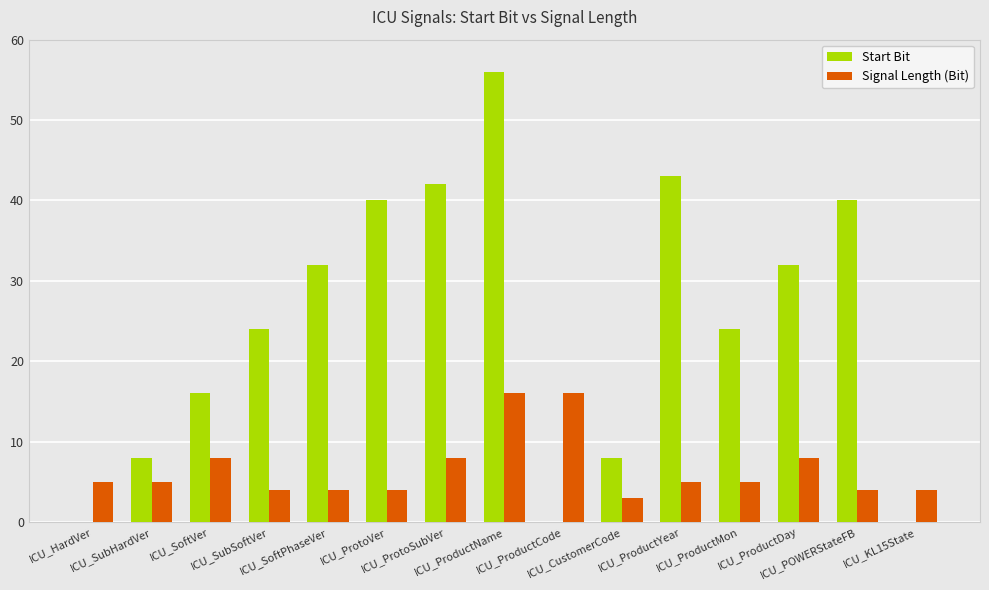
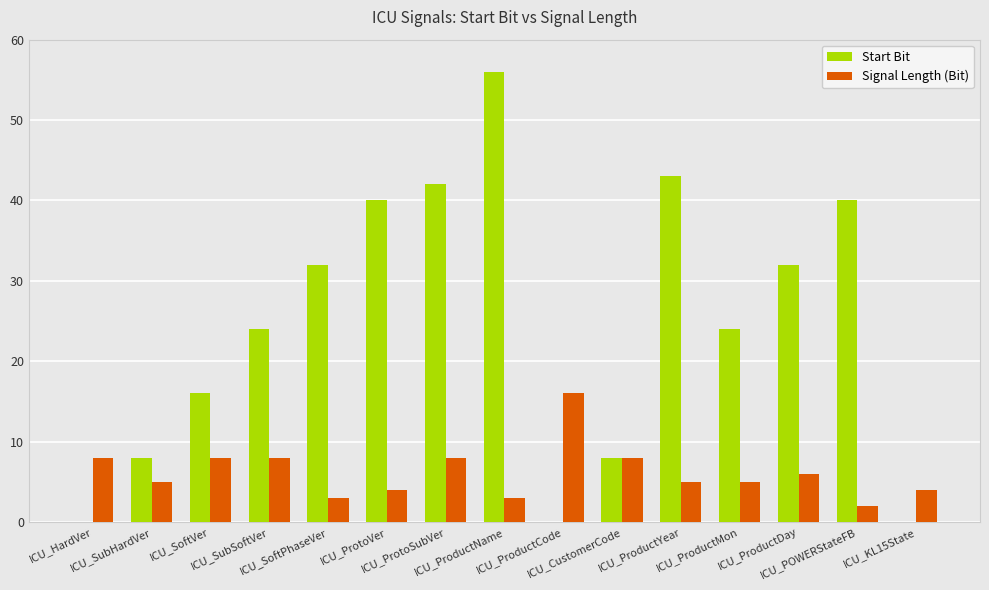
  {
    "Start Bit": {
      "ICU_HardVer": 0,
      "ICU_SubHardVer": 8,
      "ICU_SoftVer": 16,
      "ICU_SubSoftVer": 24,
      "ICU_SoftPhaseVer": 32,
      "ICU_ProtoVer": 40,
      "ICU_ProtoSubVer": 42,
      "ICU_ProductName": 56,
      "ICU_ProductCode": 0,
      "ICU_CustomerCode": 8,
      "ICU_ProductYear": 43,
      "ICU_ProductMon": 24,
      "ICU_ProductDay": 32,
      "ICU_POWERStateFB": 40,
      "ICU_KL15State": 0
    },
    "Signal Length (Bit)": {
-     "ICU_HardVer": 5,
+     "ICU_HardVer": 8,
      "ICU_SubHardVer": 5,
      "ICU_SoftVer": 8,
-     "ICU_SubSoftVer": 4,
-     "ICU_SoftPhaseVer": 4,
+     "ICU_SubSoftVer": 8,
+     "ICU_SoftPhaseVer": 3,
      "ICU_ProtoVer": 4,
      "ICU_ProtoSubVer": 8,
-     "ICU_ProductName": 16,
+     "ICU_ProductName": 3,
      "ICU_ProductCode": 16,
-     "ICU_CustomerCode": 3,
+     "ICU_CustomerCode": 8,
      "ICU_ProductYear": 5,
      "ICU_ProductMon": 5,
-     "ICU_ProductDay": 8,
-     "ICU_POWERStateFB": 4,
+     "ICU_ProductDay": 6,
+     "ICU_POWERStateFB": 2,
      "ICU_KL15State": 4
    }
  }
